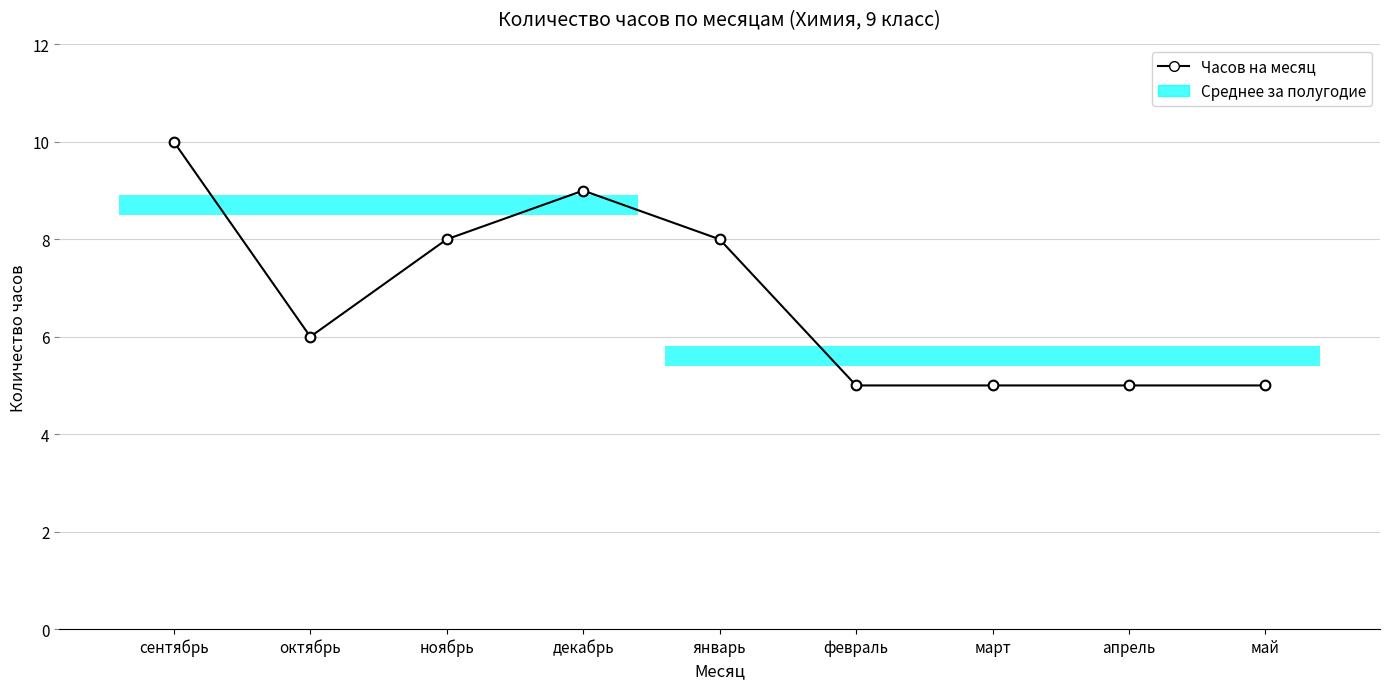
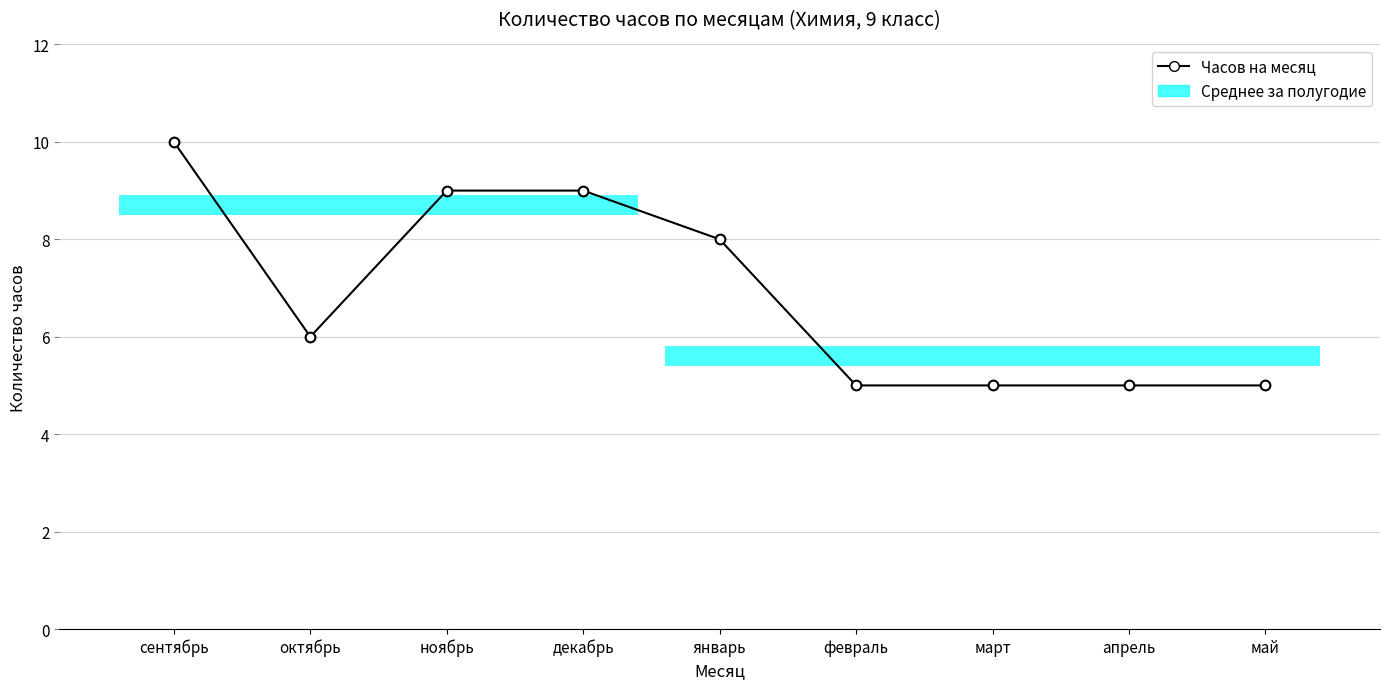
  {
    "Часов на месяц": {
      "сентябрь": 10,
      "октябрь": 6,
-     "ноябрь": 8,
+     "ноябрь": 9,
      "декабрь": 9,
      "январь": 8,
      "февраль": 5,
      "март": 5,
      "апрель": 5,
      "май": 5
    }
  }
